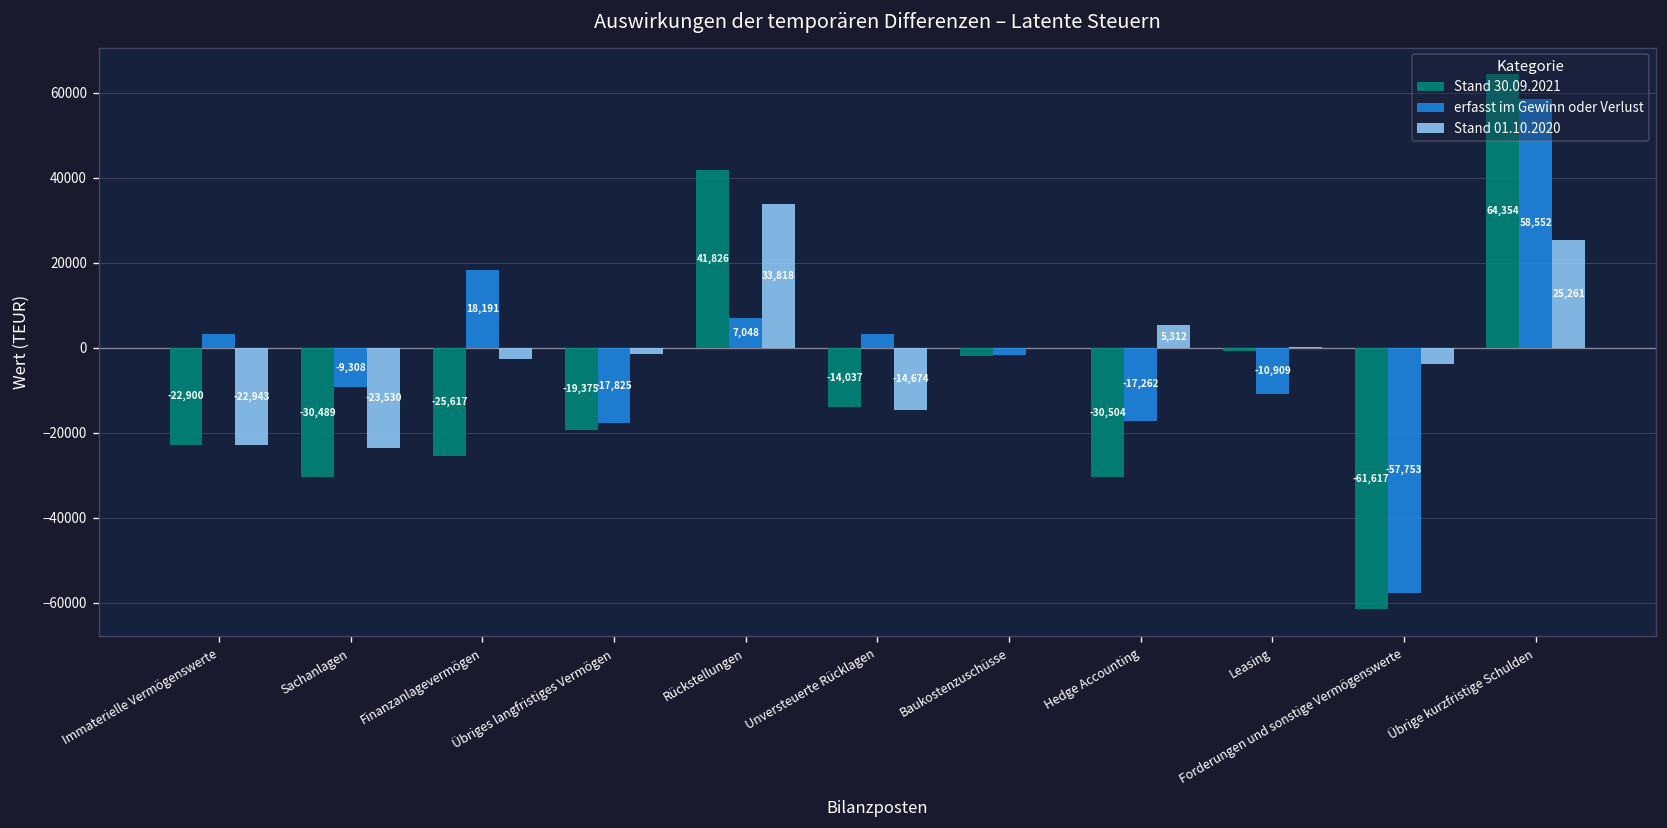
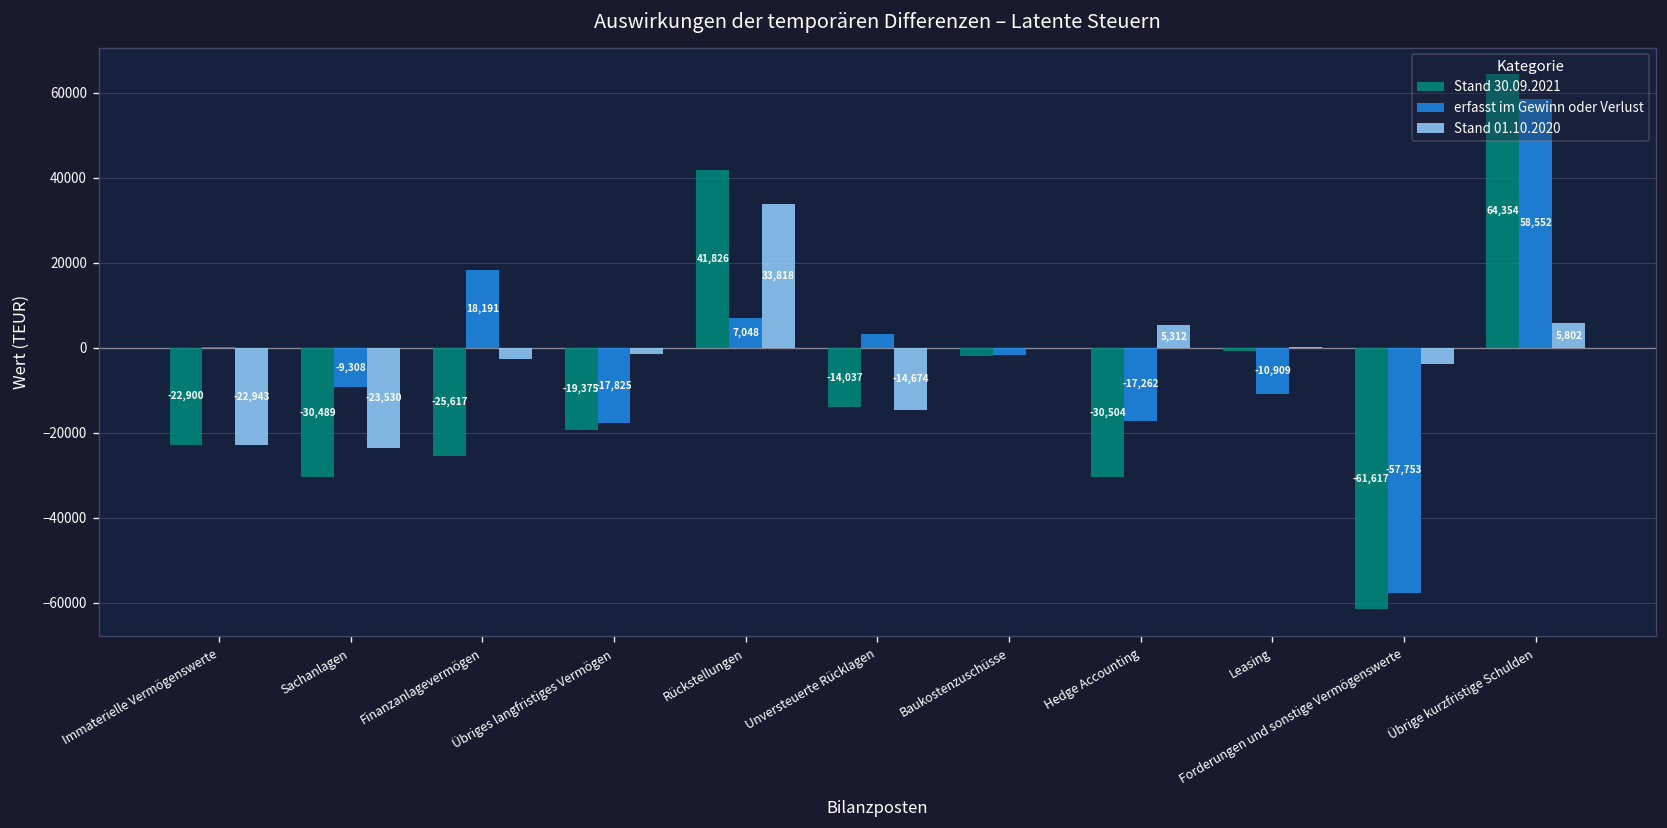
  {
    "Stand 30.09.2021": {
      "Immaterielle Vermögenswerte": "-22,900",
      "Sachanlagen": "-30,489",
      "Finanzanlagevermögen": "-25,617",
      "Übriges langfristiges Vermögen": "-19,375",
      "Rückstellungen": "41,826",
      "Unversteuerte Rücklagen": "-14,037",
      "Hedge Accounting": "-30,504",
      "Forderungen und sonstige Vermögenswerte": "-61,617"
    },
    "erfasst im Gewinn oder Verlust": {
-     "Immaterielle Vermögenswerte": "3000",
+     "Immaterielle Vermögenswerte": "0",
      "Unversteuerte Rücklagen": "3000",
      "Baukostenzuschüsse": "-2000"
    },
    "Stand 01.10.2020": {
      "Immaterielle Vermögenswerte": "-22,943",
      "Sachanlagen": "-23,530",
      "Rückstellungen": "33,818",
      "Unversteuerte Rücklagen": "-14,674",
      "Hedge Accounting": "5,312",
-     "Übrige kurzfristige Schulden": "25,261"
+     "Übrige kurzfristige Schulden": "5,802"
    }
  }
